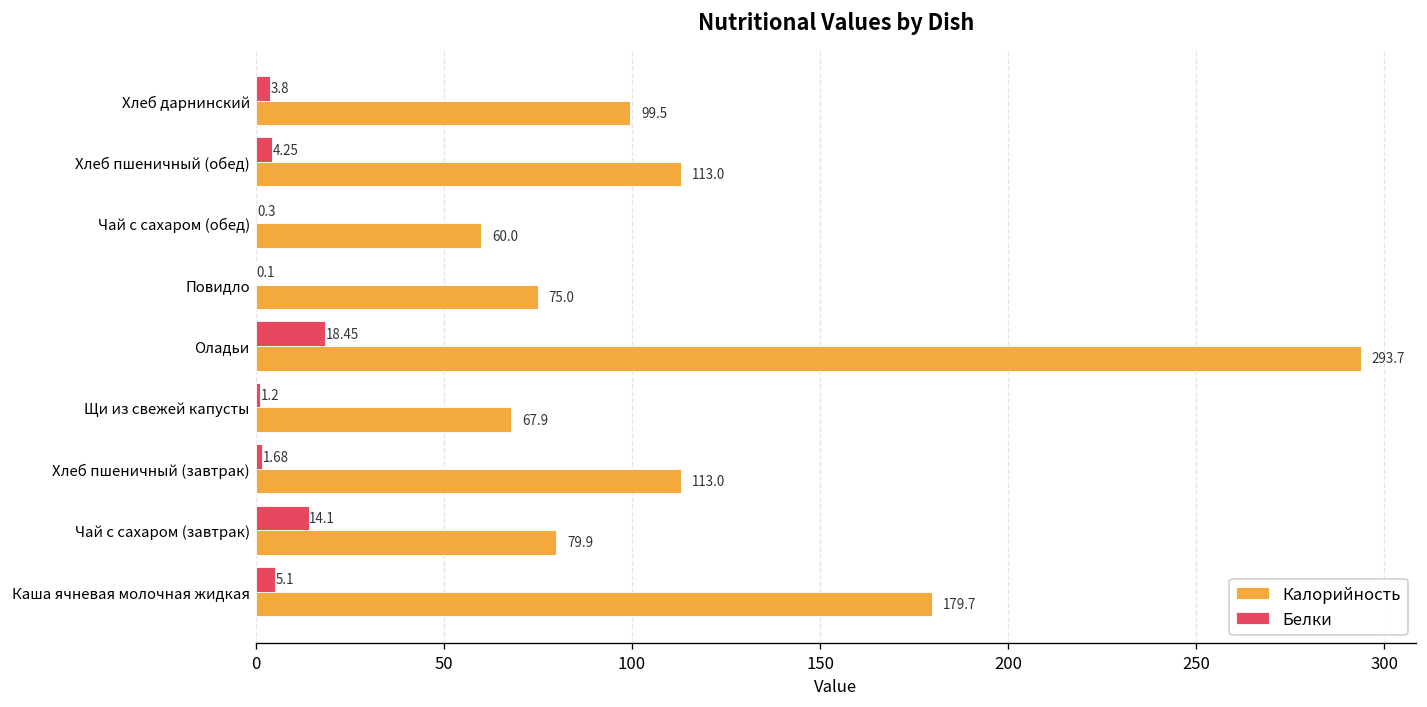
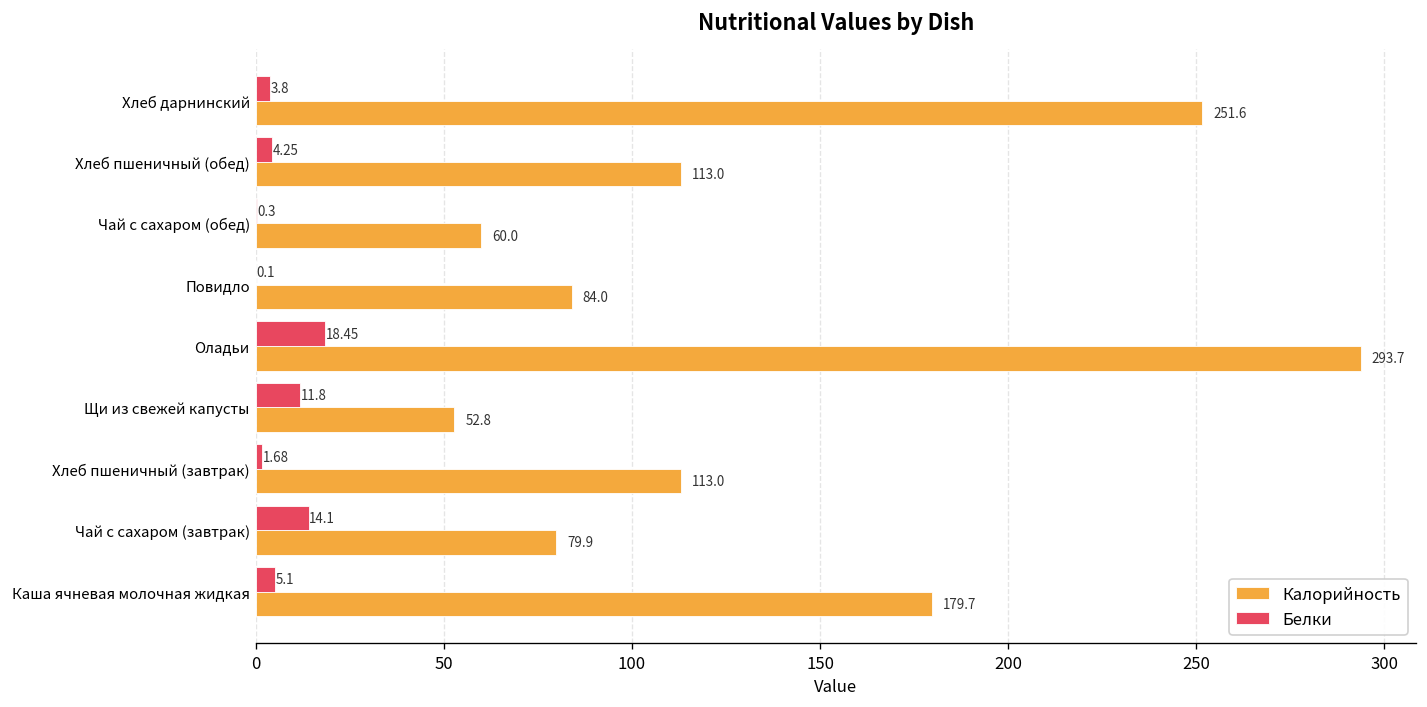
  {
    "Калорийность": {
-     "Хлеб дарнинский": 99.5,
+     "Хлеб дарнинский": 251.6,
      "Хлеб пшеничный (обед)": 113.0,
      "Чай с сахаром (обед)": 60.0,
-     "Повидло": 75.0,
+     "Повидло": 84.0,
      "Оладьи": 293.7,
-     "Щи из свежей капусты": 67.9,
+     "Щи из свежей капусты": 52.8,
      "Хлеб пшеничный (завтрак)": 113.0,
      "Чай с сахаром (завтрак)": 79.9,
      "Каша ячневая молочная жидкая": 179.7
    },
    "Белки": {
      "Хлеб дарнинский": 3.8,
      "Хлеб пшеничный (обед)": 4.25,
      "Чай с сахаром (обед)": 0.3,
      "Повидло": 0.1,
      "Оладьи": 18.45,
-     "Щи из свежей капусты": 1.2,
+     "Щи из свежей капусты": 11.8,
      "Хлеб пшеничный (завтрак)": 1.68,
      "Чай с сахаром (завтрак)": 14.1,
      "Каша ячневая молочная жидкая": 5.1
    }
  }
